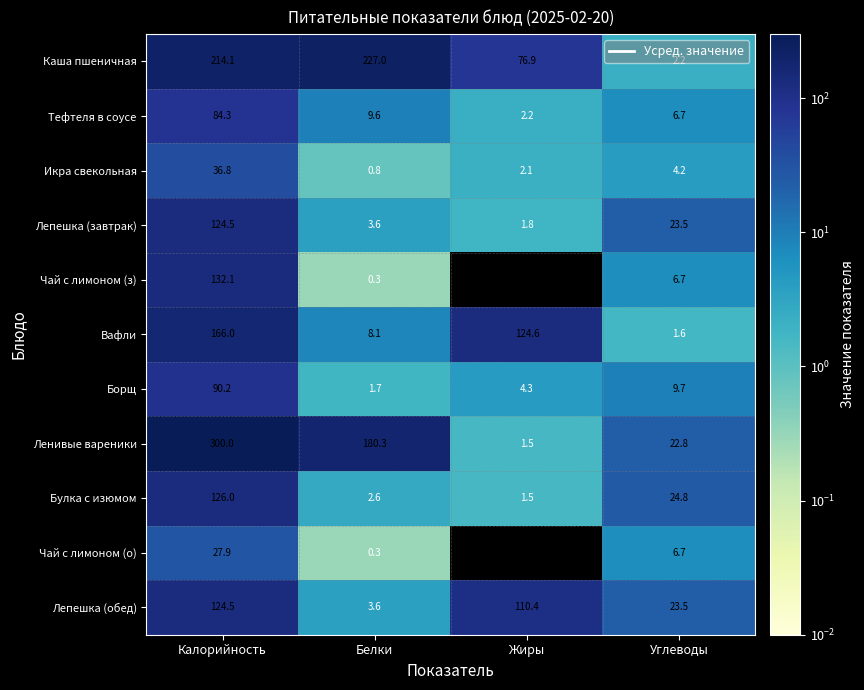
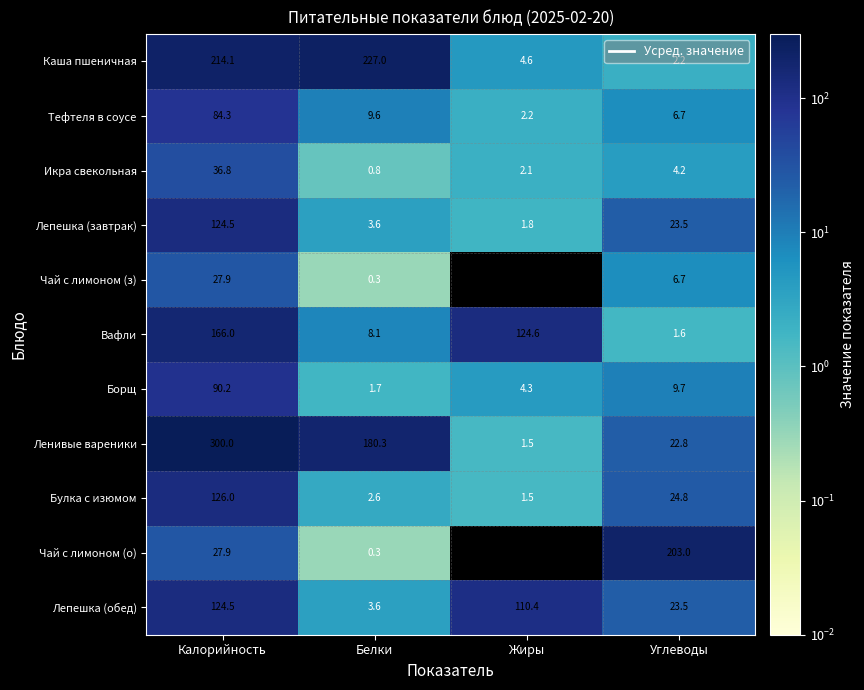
  {
    "Каша пшеничная": {
      "Калорийность": 214.1,
      "Белки": 227.0,
-     "Жиры": 76.9
+     "Жиры": 4.6
    },
    "Тефтеля в соусе": {
      "Калорийность": 84.3,
      "Белки": 9.6,
      "Жиры": 2.2,
      "Углеводы": 6.7
    },
    "Икра свекольная": {
      "Калорийность": 36.8,
      "Белки": 0.8,
      "Жиры": 2.1,
      "Углеводы": 4.2
    },
    "Лепешка (завтрак)": {
      "Калорийность": 124.5,
      "Белки": 3.6,
      "Жиры": 1.8,
      "Углеводы": 23.5
    },
    "Чай с лимоном (з)": {
-     "Калорийность": 132.1,
+     "Калорийность": 27.9,
      "Белки": 0.3,
      "Углеводы": 6.7
    },
    "Вафли": {
      "Калорийность": 166.0,
      "Белки": 8.1,
      "Жиры": 124.6,
      "Углеводы": 1.6
    },
    "Борщ": {
      "Калорийность": 90.2,
      "Белки": 1.7,
      "Жиры": 4.3,
      "Углеводы": 9.7
    },
    "Ленивые вареники": {
      "Калорийность": 300.0,
      "Белки": 180.3,
      "Жиры": 1.5,
      "Углеводы": 22.8
    },
    "Булка с изюмом": {
      "Калорийность": 126.0,
      "Белки": 2.6,
      "Жиры": 1.5,
      "Углеводы": 24.8
    },
    "Чай с лимоном (о)": {
      "Калорийность": 27.9,
      "Белки": 0.3,
-     "Углеводы": 6.7
+     "Углеводы": 203.0
    },
    "Лепешка (обед)": {
      "Калорийность": 124.5,
      "Белки": 3.6,
      "Жиры": 110.4,
      "Углеводы": 23.5
    }
  }
